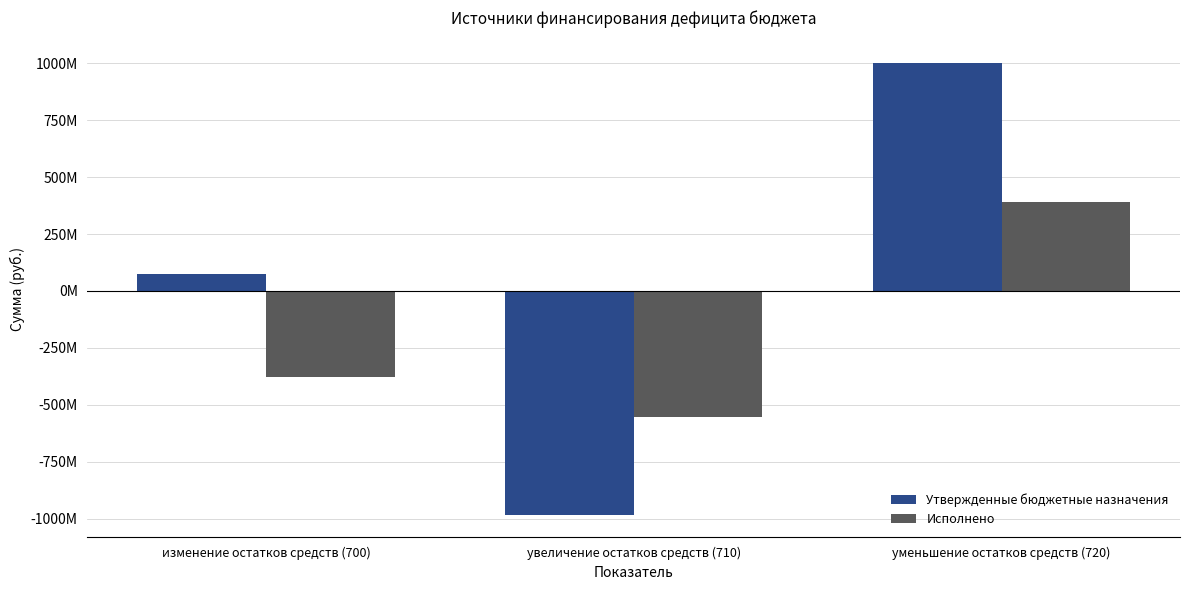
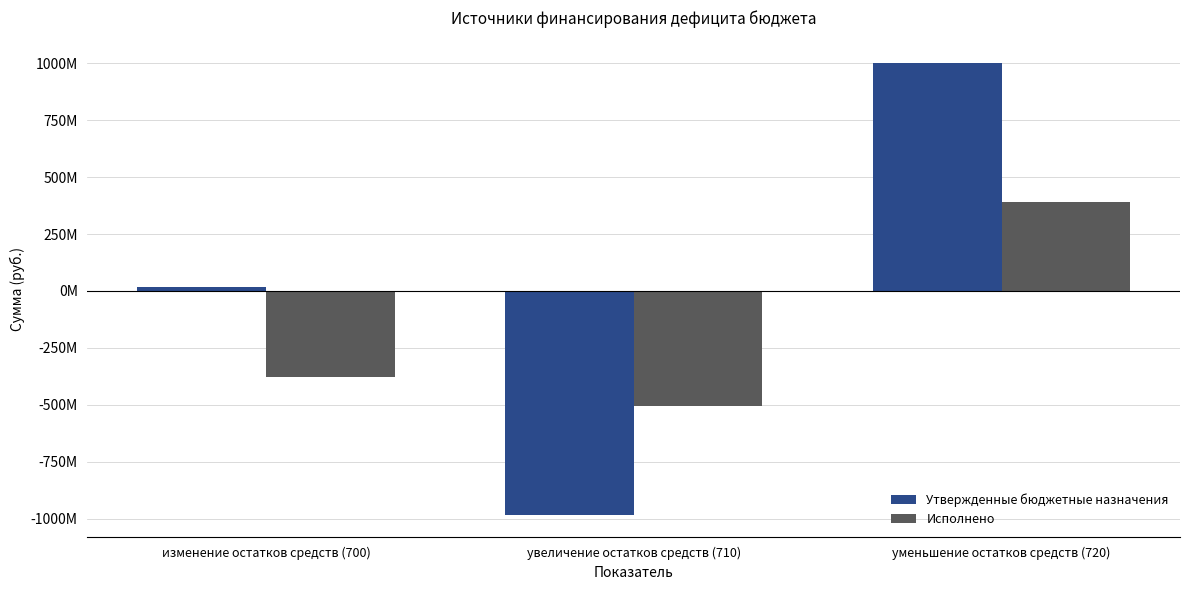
  {
    "Утвержденные бюджетные назначения": {
-     "изменение остатков средств (700)": 70000000,
+     "изменение остатков средств (700)": 20000000,
      "увеличение остатков средств (710)": -980000000,
      "уменьшение остатков средств (720)": 1000000000
    },
    "Исполнено": {
      "изменение остатков средств (700)": -380000000,
-     "увеличение остатков средств (710)": -560000000,
+     "увеличение остатков средств (710)": -510000000,
      "уменьшение остатков средств (720)": 390000000
    }
  }
